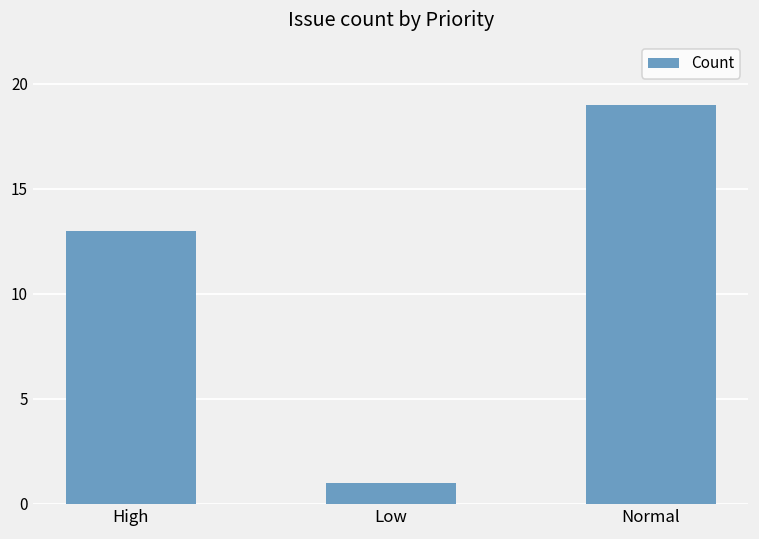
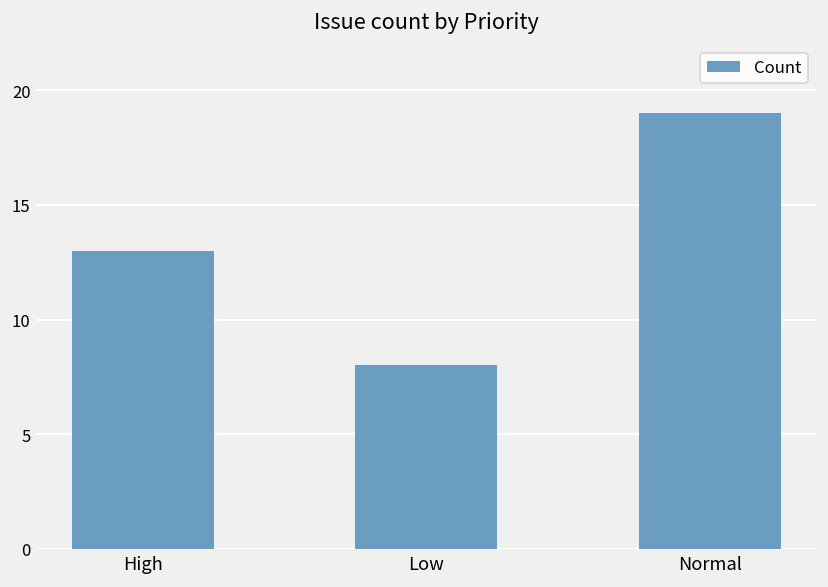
  {
    "High": 13,
-   "Low": 1,
+   "Low": 8,
    "Normal": 19
  }
